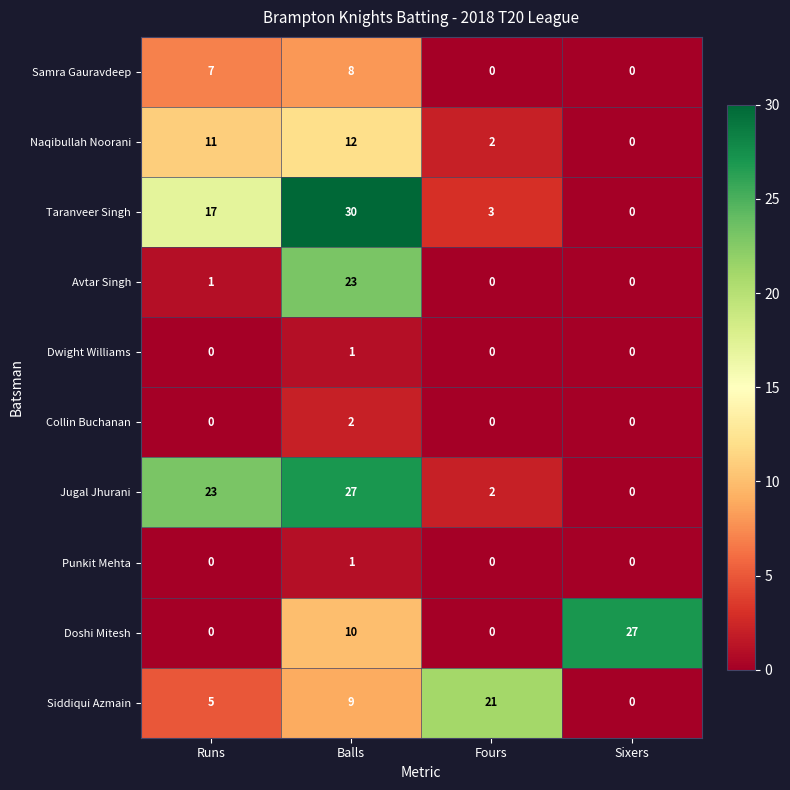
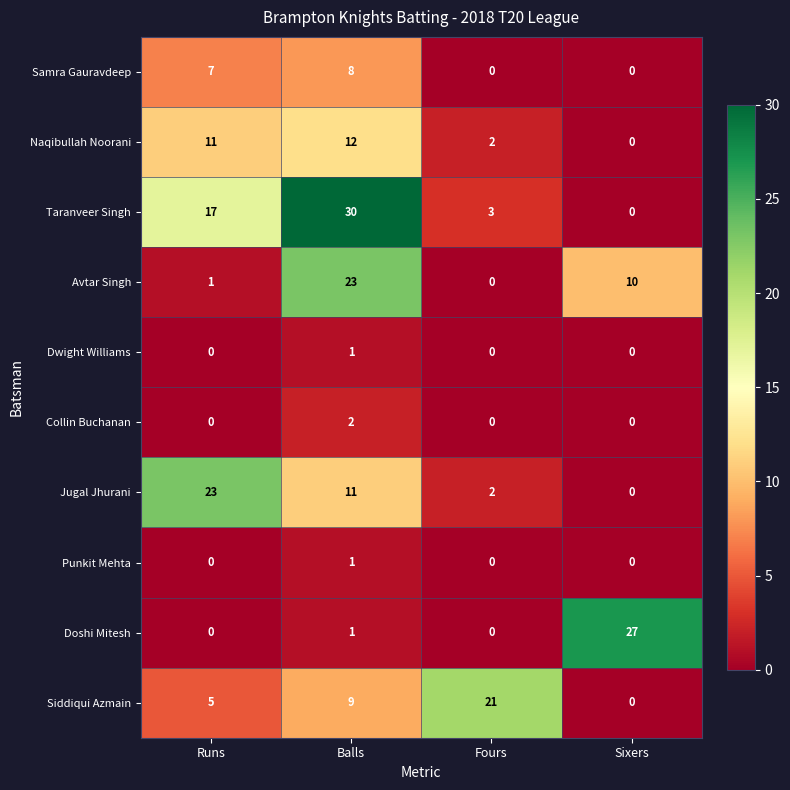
  {
    "Samra Gauravdeep": {
      "Runs": 7,
      "Balls": 8,
      "Fours": 0,
      "Sixers": 0
    },
    "Naqibullah Noorani": {
      "Runs": 11,
      "Balls": 12,
      "Fours": 2,
      "Sixers": 0
    },
    "Taranveer Singh": {
      "Runs": 17,
      "Balls": 30,
      "Fours": 3,
      "Sixers": 0
    },
    "Avtar Singh": {
      "Runs": 1,
      "Balls": 23,
      "Fours": 0,
-     "Sixers": 0
+     "Sixers": 10
    },
    "Dwight Williams": {
      "Runs": 0,
      "Balls": 1,
      "Fours": 0,
      "Sixers": 0
    },
    "Collin Buchanan": {
      "Runs": 0,
      "Balls": 2,
      "Fours": 0,
      "Sixers": 0
    },
    "Jugal Jhurani": {
      "Runs": 23,
-     "Balls": 27,
+     "Balls": 11,
      "Fours": 2,
      "Sixers": 0
    },
    "Punkit Mehta": {
      "Runs": 0,
      "Balls": 1,
      "Fours": 0,
      "Sixers": 0
    },
    "Doshi Mitesh": {
      "Runs": 0,
-     "Balls": 10,
+     "Balls": 1,
      "Fours": 0,
      "Sixers": 27
    },
    "Siddiqui Azmain": {
      "Runs": 5,
      "Balls": 9,
      "Fours": 21,
      "Sixers": 0
    }
  }
